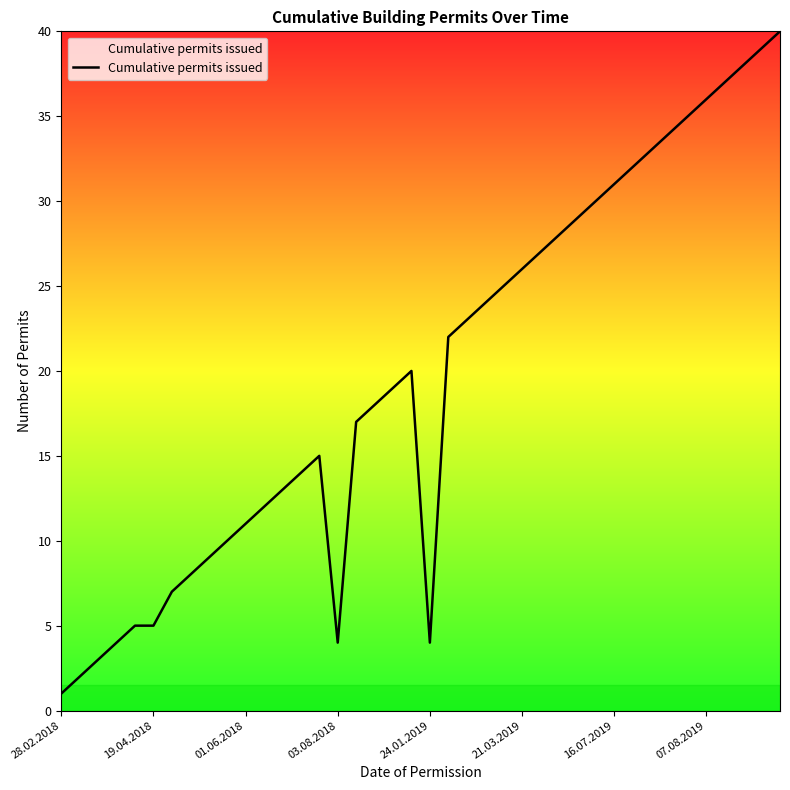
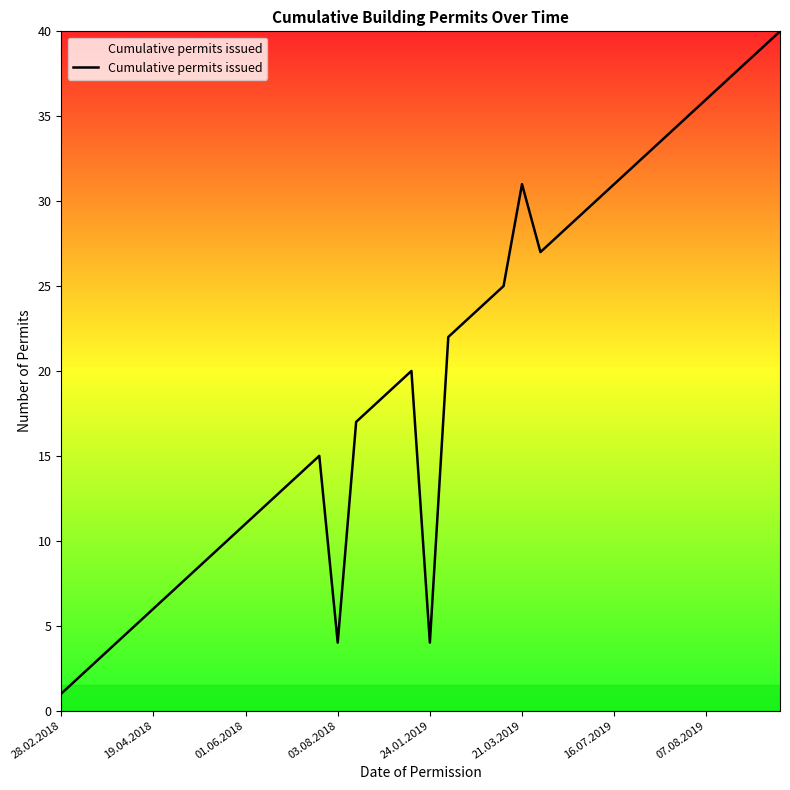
  {
    "28.02.2018": 1,
-   "19.04.2018": 5,
+   "19.04.2018": 6,
    "01.06.2018": 11,
    "03.08.2018": 4,
    "24.01.2019": 4,
-   "21.03.2019": 26,
+   "21.03.2019": 31,
    "16.07.2019": 31
  }
